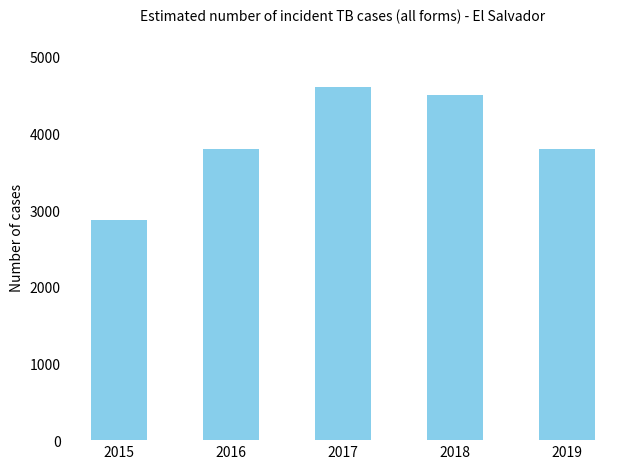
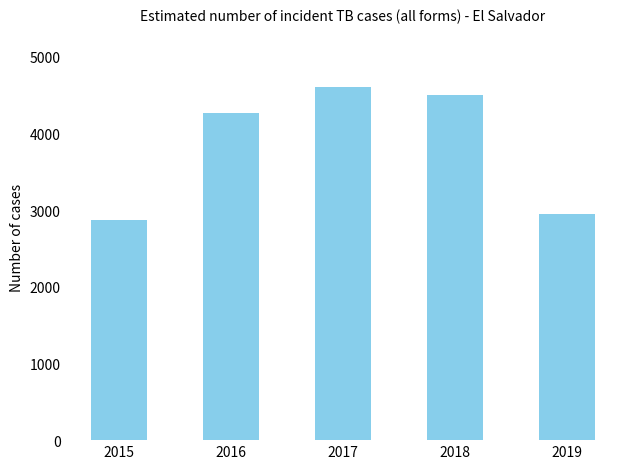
  {
    "2015": 2900,
-   "2016": 3800,
+   "2016": 4300,
    "2017": 4600,
    "2018": 4500,
-   "2019": 3800
+   "2019": 2900
  }
